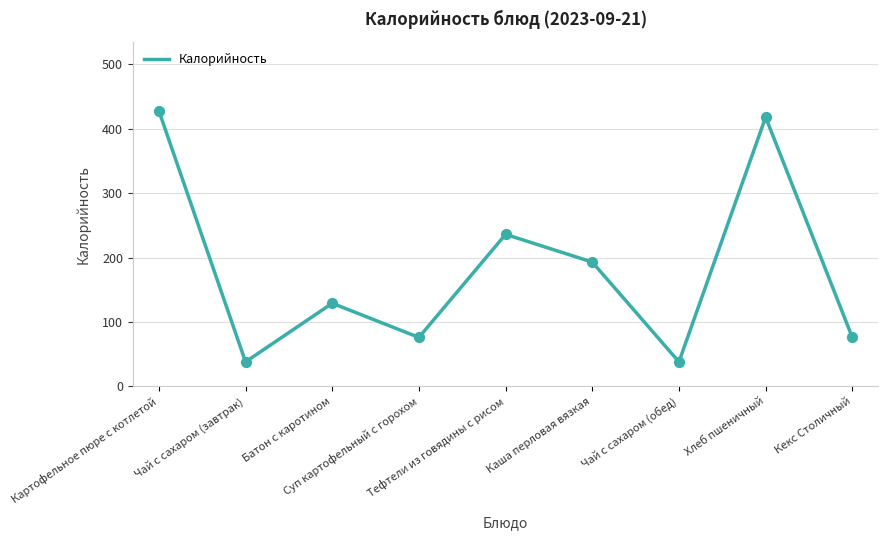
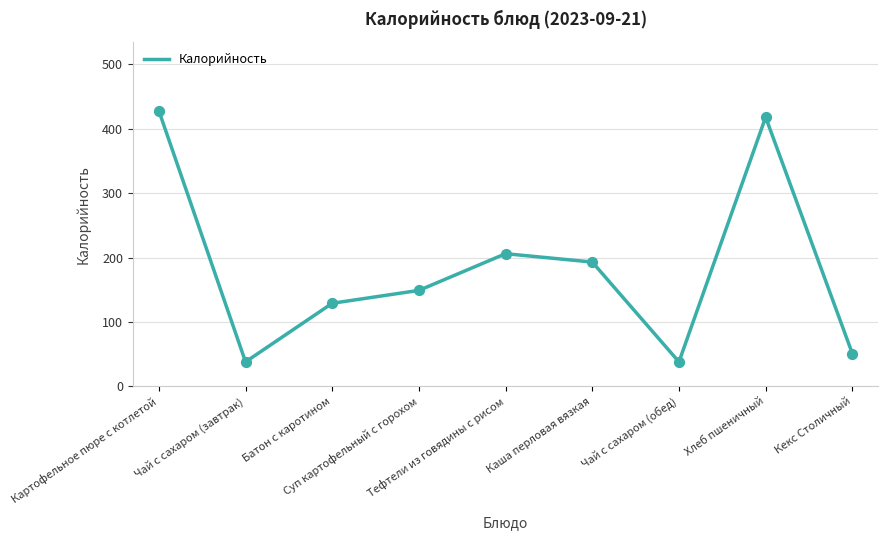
  {
    "Картофельное пюре с котлетой": 430,
    "Чай с сахаром (завтрак)": 40,
    "Батон с каротином": 130,
-   "Суп картофельный с горохом": 80,
-   "Тефтели из говядины с рисом": 240,
+   "Суп картофельный с горохом": 150,
+   "Тефтели из говядины с рисом": 210,
    "Каша перловая вязкая": 190,
    "Чай с сахаром (обед)": 40,
    "Хлеб пшеничный": 420,
-   "Кекс Столичный": 80
+   "Кекс Столичный": 50
  }
